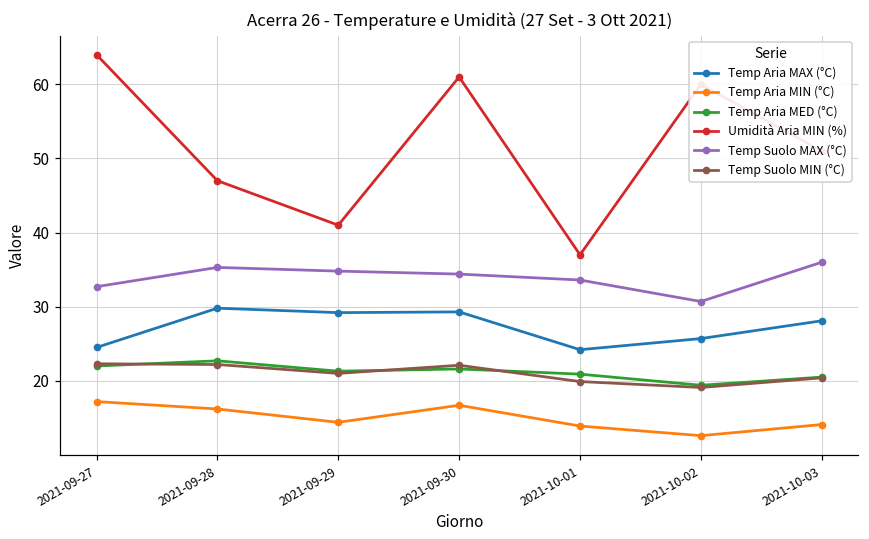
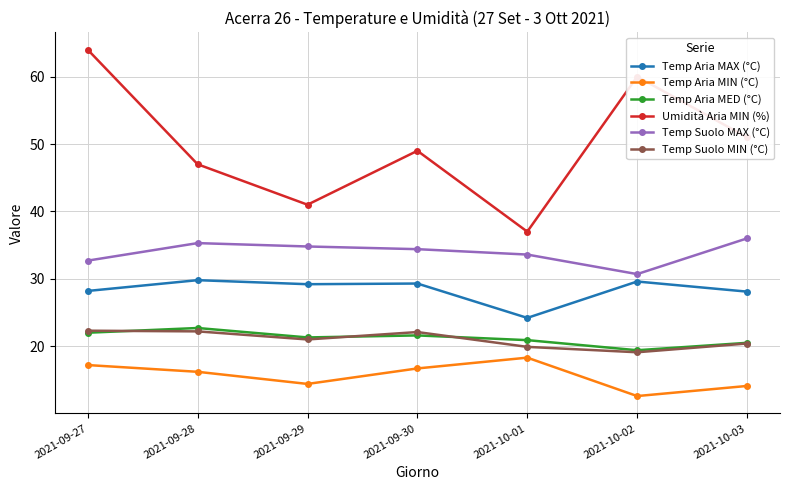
  {
    "Temp Aria MAX (°C)": {
-     "2021-09-27": 25,
+     "2021-09-27": 28,
      "2021-09-28": 30,
      "2021-09-29": 29,
      "2021-09-30": 29,
      "2021-10-01": 24,
-     "2021-10-02": 26,
+     "2021-10-02": 30,
      "2021-10-03": 28
    },
    "Temp Aria MIN (°C)": {
      "2021-09-27": 17,
      "2021-09-28": 16,
      "2021-09-29": 14,
      "2021-09-30": 17,
-     "2021-10-01": 14,
+     "2021-10-01": 18,
      "2021-10-02": 13,
      "2021-10-03": 14
    },
    "Temp Aria MED (°C)": {
      "2021-09-28": 23,
      "2021-09-30": 22,
      "2021-10-01": 21
    },
    "Umidità Aria MIN (%)": {
      "2021-09-27": 64,
      "2021-09-28": 47,
      "2021-09-29": 41,
-     "2021-09-30": 61,
+     "2021-09-30": 49,
      "2021-10-01": 37
    },
    "Temp Suolo MAX (°C)": {
      "2021-09-27": 33,
      "2021-09-28": 35,
      "2021-09-29": 35,
      "2021-09-30": 34,
      "2021-10-01": 34,
      "2021-10-02": 31,
      "2021-10-03": 36
    },
    "Temp Suolo MIN (°C)": {
      "2021-09-28": 22,
      "2021-09-30": 22,
      "2021-10-01": 20
    }
  }
